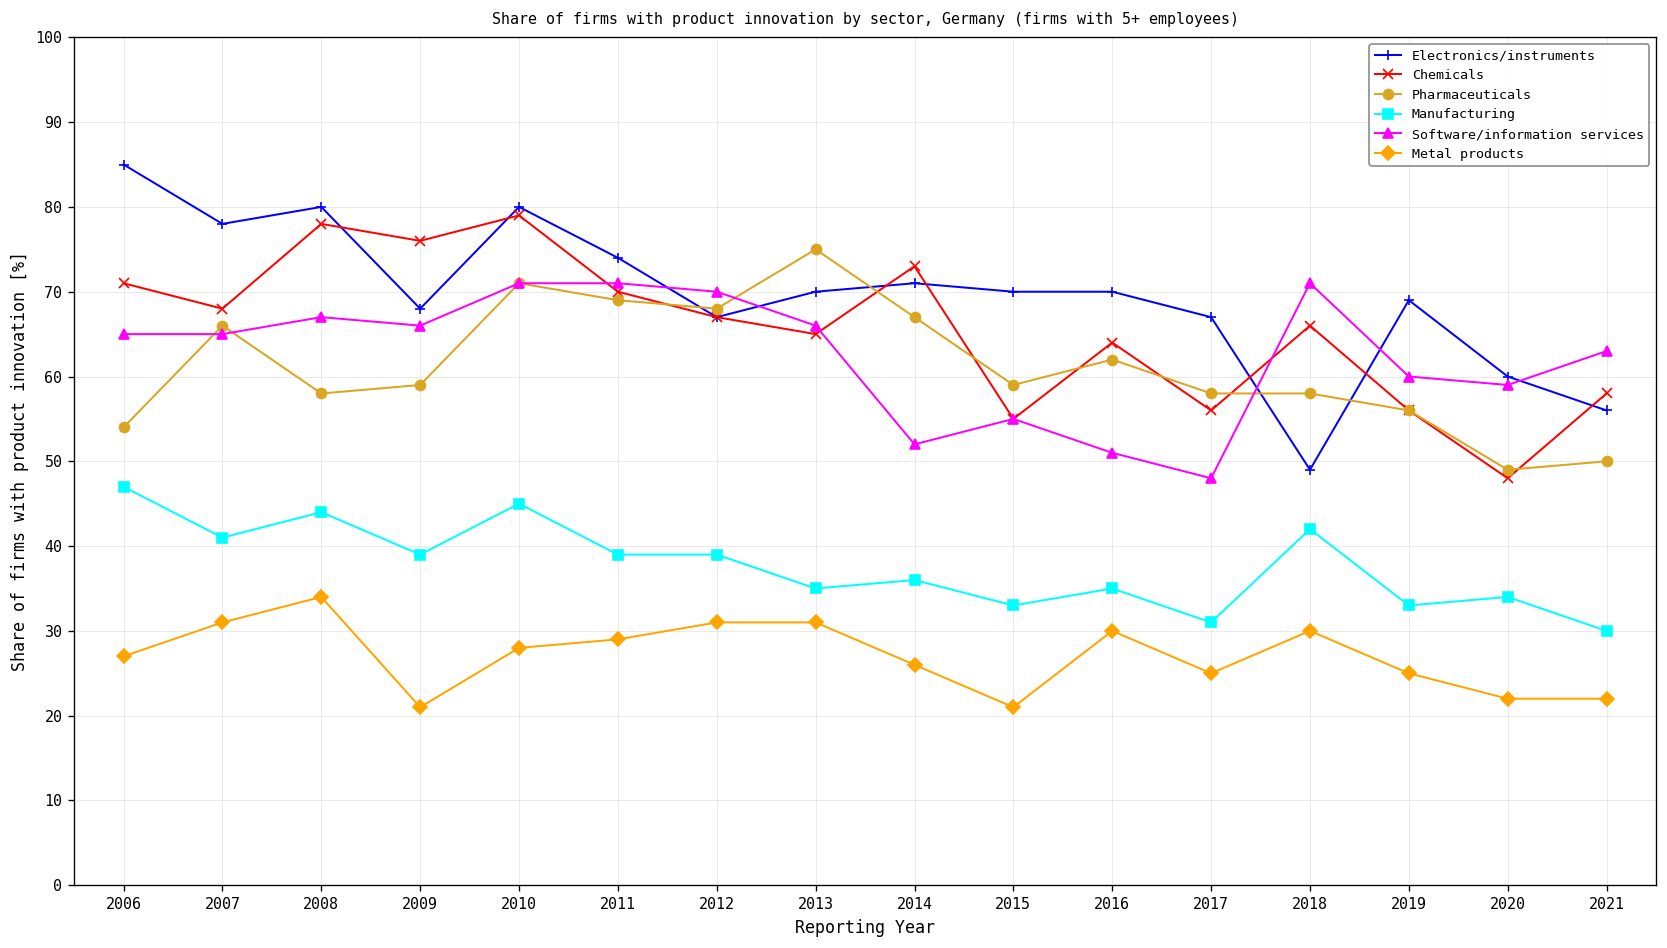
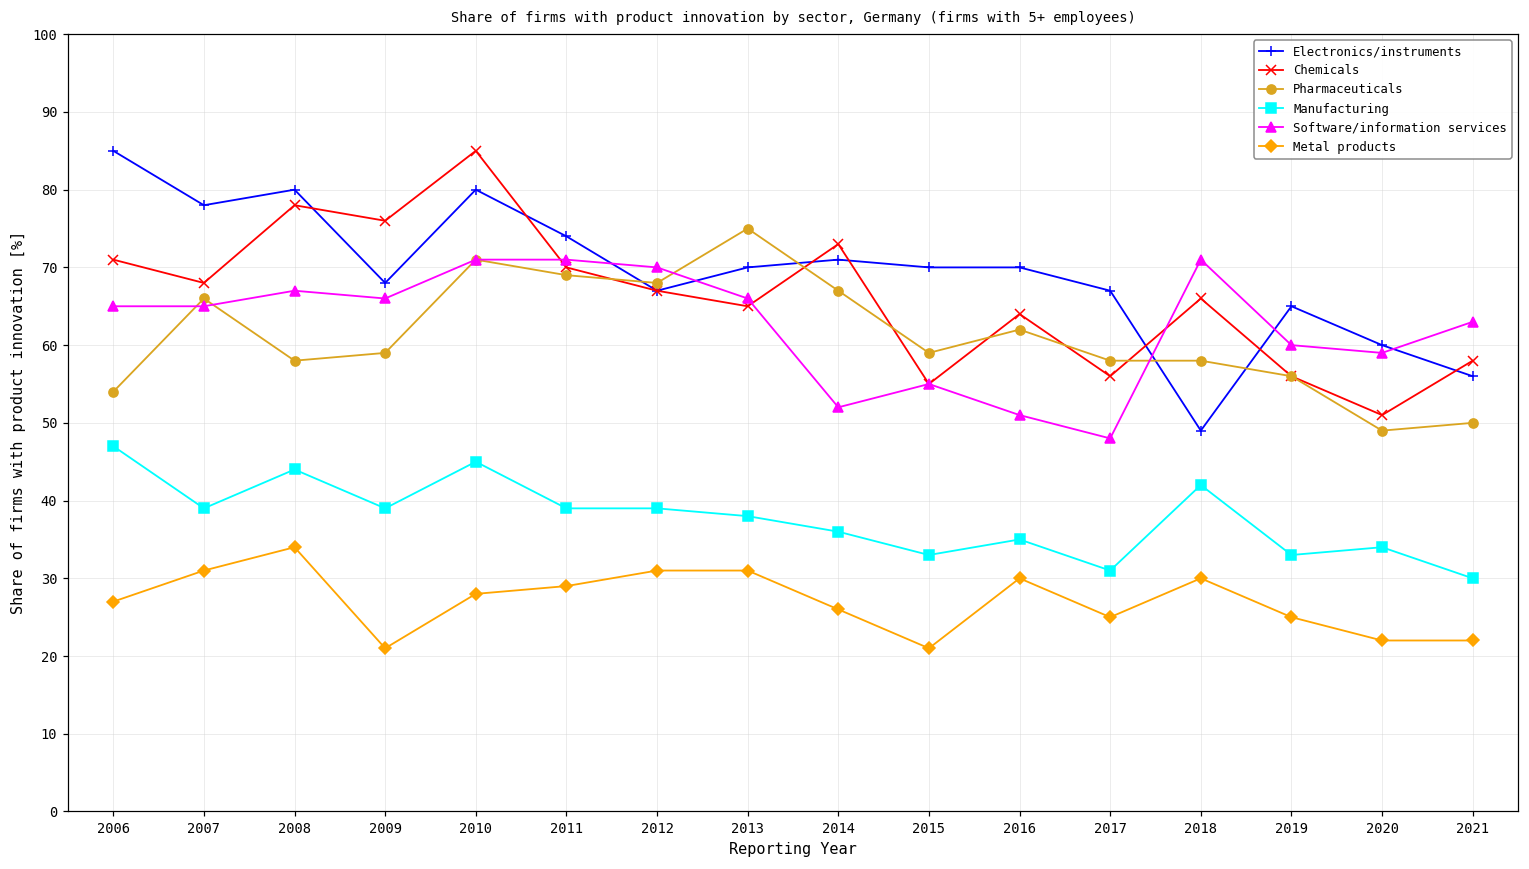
  {
    "Electronics/instruments": {
      "2006": 85,
      "2007": 78,
      "2008": 80,
      "2009": 68,
      "2010": 80,
      "2011": 74,
      "2013": 70,
      "2014": 71,
      "2015": 70,
      "2016": 70,
      "2017": 67,
      "2018": 49,
-     "2019": 69,
+     "2019": 65,
      "2020": 60,
      "2021": 56
    },
    "Chemicals": {
      "2006": 71,
      "2007": 68,
      "2008": 78,
      "2009": 76,
-     "2010": 79,
+     "2010": 85,
      "2011": 70,
      "2013": 65,
      "2014": 73,
      "2016": 64,
      "2017": 56,
      "2018": 66,
-     "2020": 48,
+     "2020": 51,
      "2021": 58
    },
    "Manufacturing": {
      "2006": 47,
-     "2007": 41,
+     "2007": 39,
      "2008": 44,
      "2009": 39,
      "2010": 45,
      "2011": 39,
      "2012": 39,
-     "2013": 35,
+     "2013": 38,
      "2014": 36,
      "2015": 33,
      "2016": 35,
      "2017": 31,
      "2018": 42,
      "2019": 33,
      "2020": 34,
      "2021": 30
    },
    "Software/information services": {
      "2006": 65,
      "2007": 65,
      "2008": 67,
      "2009": 66,
      "2011": 71,
      "2012": 70,
      "2013": 66,
      "2014": 52,
      "2016": 51,
      "2017": 48,
      "2018": 71,
      "2019": 60,
      "2020": 59,
      "2021": 63
    }
  }
